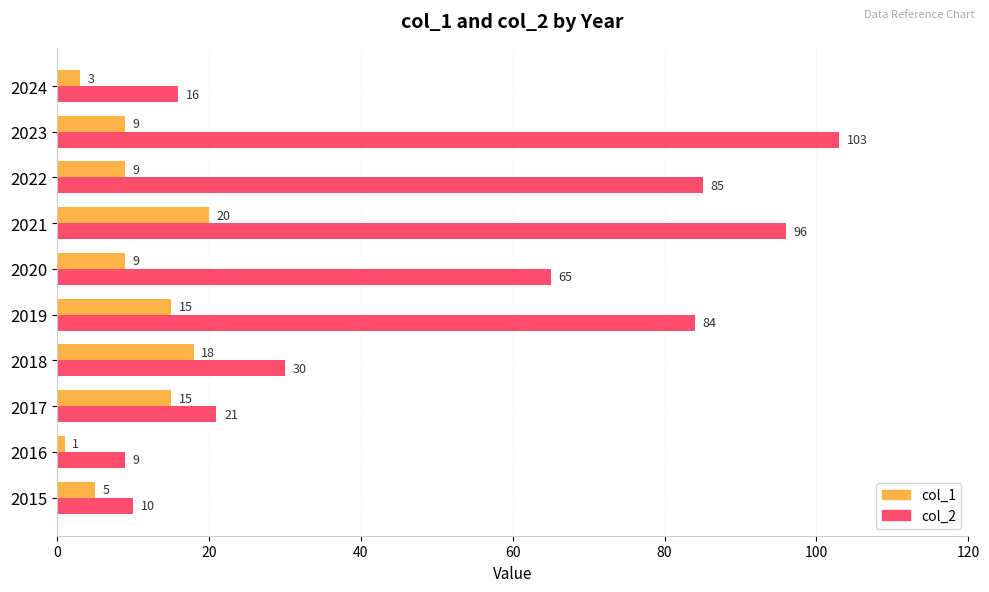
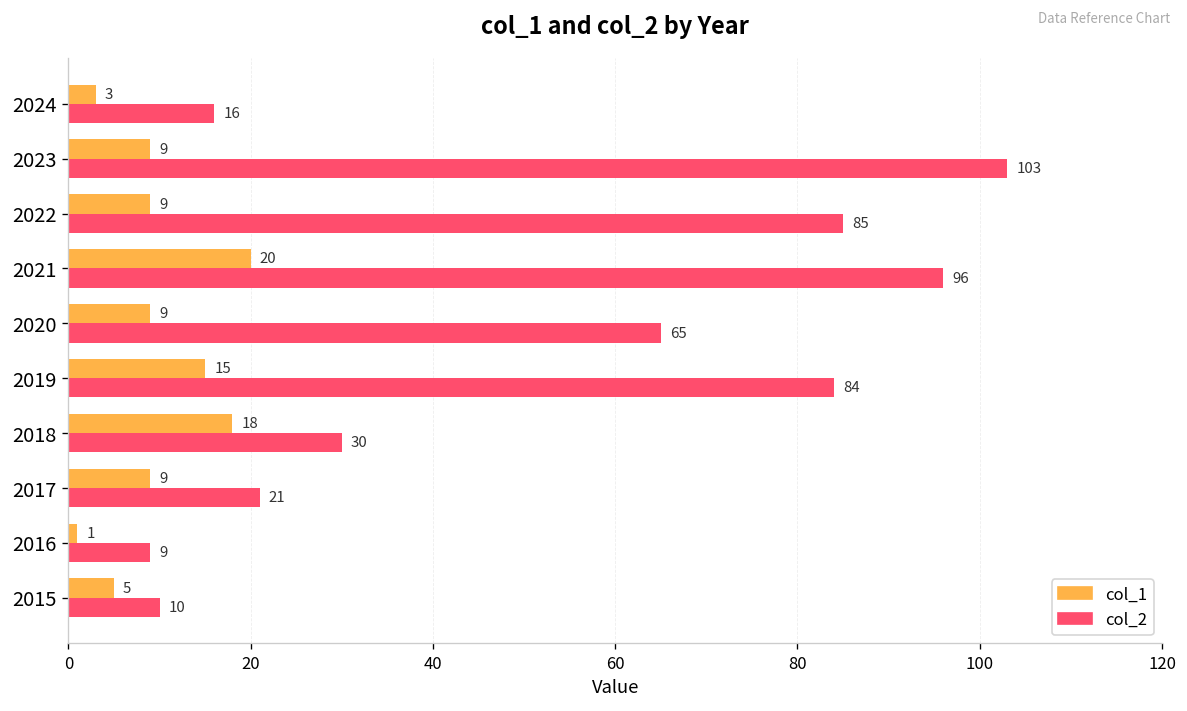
  {
    "col_1": {
      "2024": 3,
      "2023": 9,
      "2022": 9,
      "2021": 20,
      "2020": 9,
      "2019": 15,
      "2018": 18,
-     "2017": 15,
+     "2017": 9,
      "2016": 1,
      "2015": 5
    },
    "col_2": {
      "2024": 16,
      "2023": 103,
      "2022": 85,
      "2021": 96,
      "2020": 65,
      "2019": 84,
      "2018": 30,
      "2017": 21,
      "2016": 9,
      "2015": 10
    }
  }
